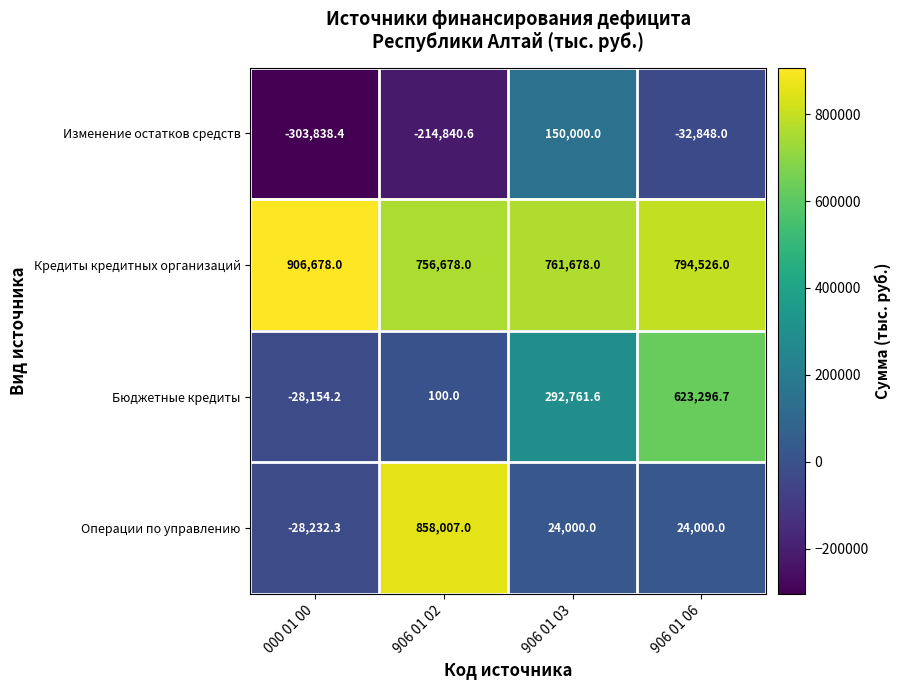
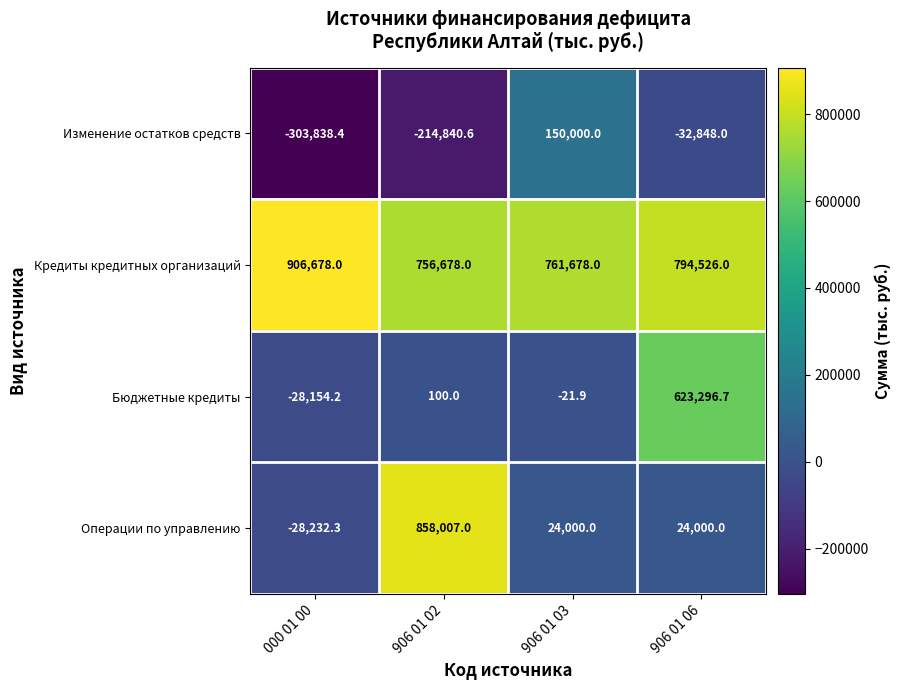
  {
    "Изменение остатков средств": {
      "000 01 00": "-303,838.4",
      "906 01 02": "-214,840.6",
      "906 01 03": "150,000.0",
      "906 01 06": "-32,848.0"
    },
    "Кредиты кредитных организаций": {
      "000 01 00": "906,678.0",
      "906 01 02": "756,678.0",
      "906 01 03": "761,678.0",
      "906 01 06": "794,526.0"
    },
    "Бюджетные кредиты": {
      "000 01 00": "-28,154.2",
      "906 01 02": "100.0",
-     "906 01 03": "292,761.6",
+     "906 01 03": "-21.9",
      "906 01 06": "623,296.7"
    },
    "Операции по управлению": {
      "000 01 00": "-28,232.3",
      "906 01 02": "858,007.0",
      "906 01 03": "24,000.0",
      "906 01 06": "24,000.0"
    }
  }
